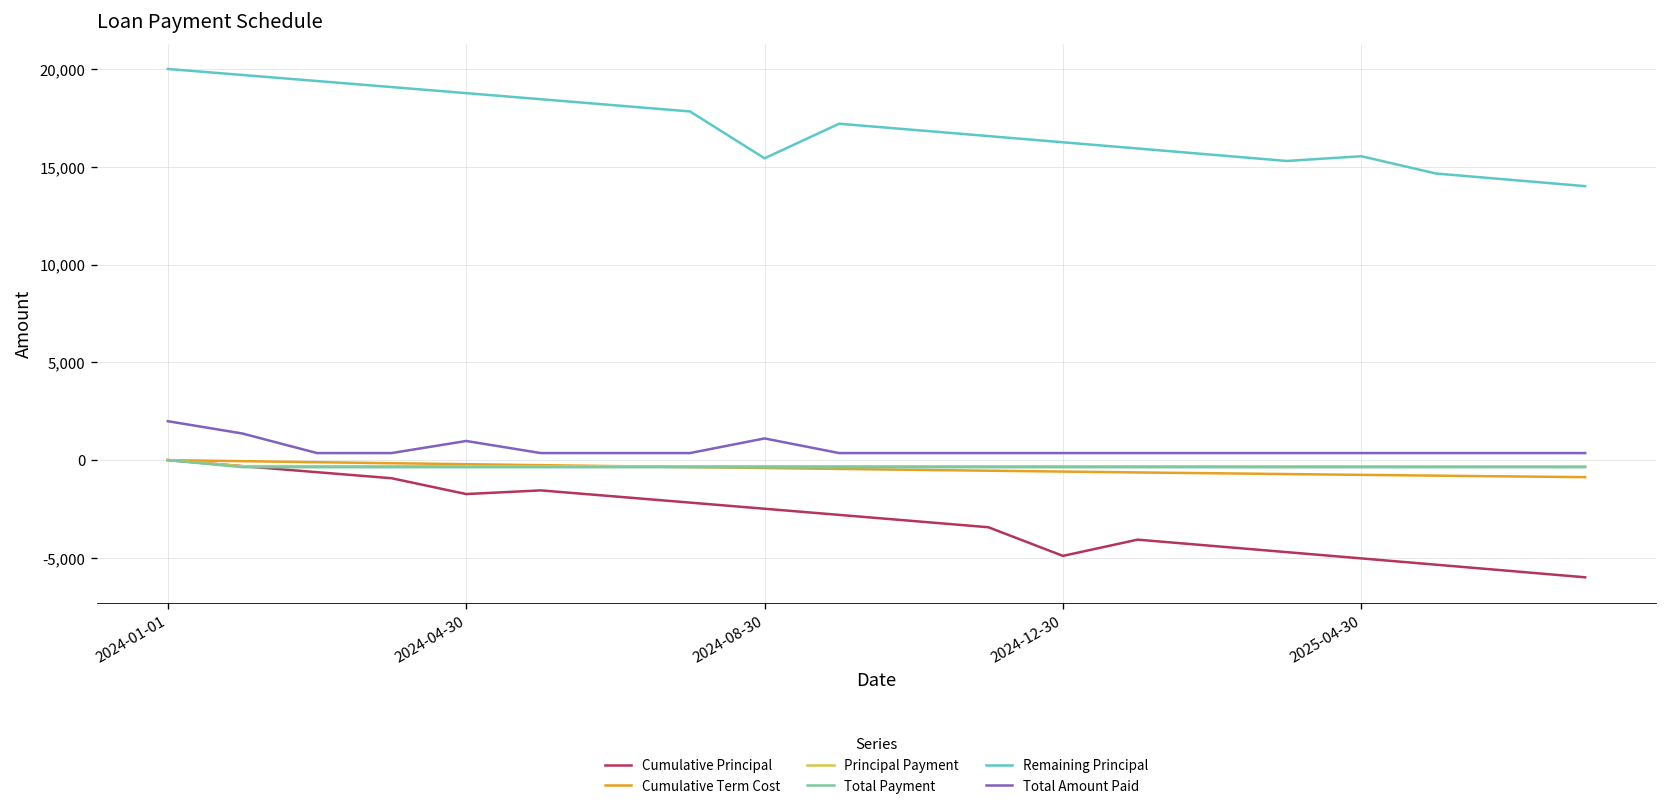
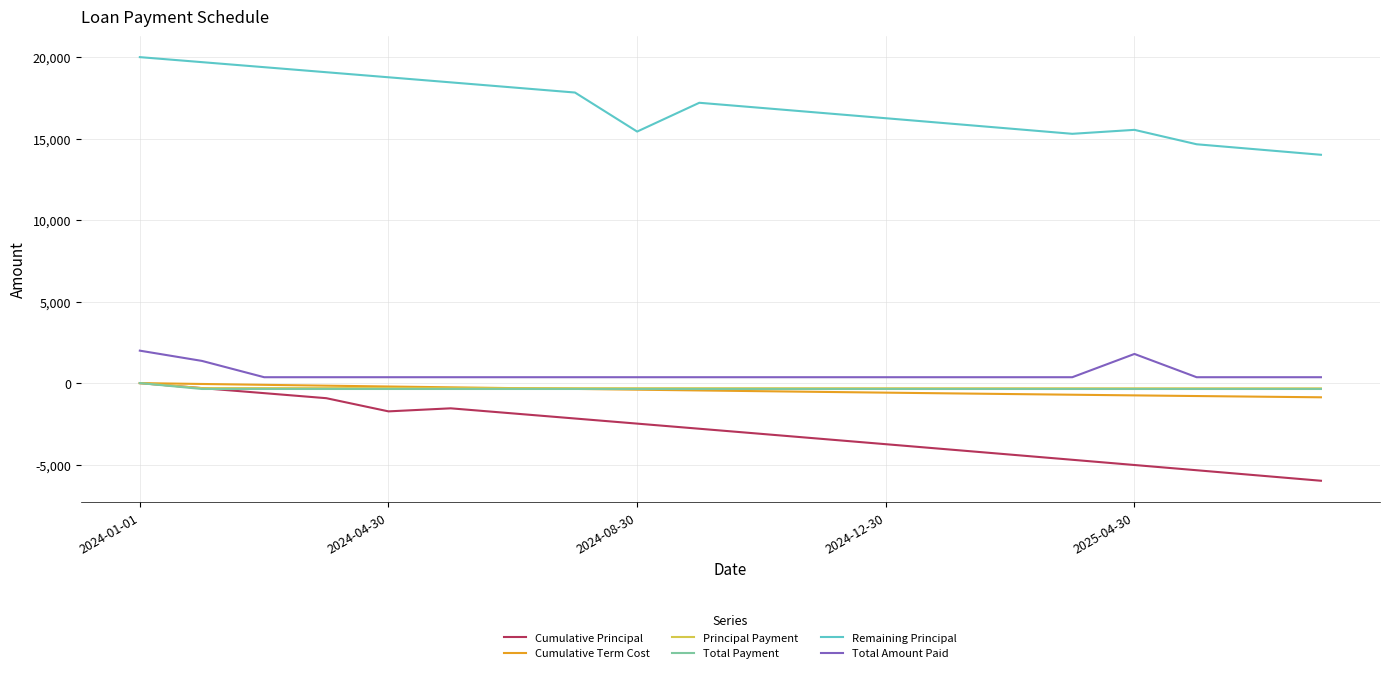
  {
    "Cumulative Principal": {
      "2024-04-30": "-1,700",
      "2024-08-30": "-2,500",
-     "2024-12-30": "-4,900",
+     "2024-12-30": "-3,700",
      "2025-04-30": "-5,000"
    },
    "Cumulative Term Cost": {
      "2024-12-30": "-600",
      "2025-04-30": "-800"
    },
    "Total Amount Paid": {
      "2024-01-01": "2,000",
-     "2024-04-30": "1,000",
-     "2024-08-30": "1,100",
+     "2024-04-30": "400",
+     "2024-08-30": "400",
      "2024-12-30": "400",
-     "2025-04-30": "400"
+     "2025-04-30": "1,800"
    }
  }
